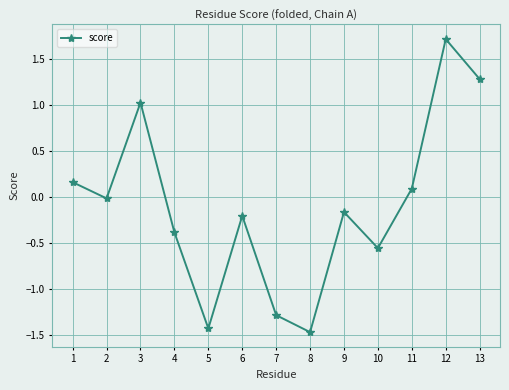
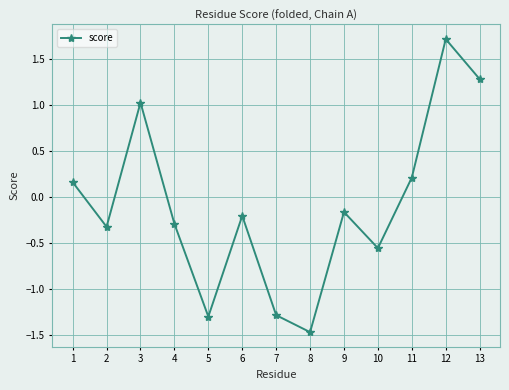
  {
    "1": 0.2,
-   "2": 0.0,
+   "2": -0.3,
    "3": 1.0,
-   "4": -0.4,
-   "5": -1.4,
+   "4": -0.3,
+   "5": -1.3,
    "6": -0.2,
    "7": -1.3,
    "8": -1.5,
    "9": -0.2,
    "10": -0.6,
-   "11": 0.1,
+   "11": 0.2,
    "12": 1.7,
    "13": 1.3
  }
